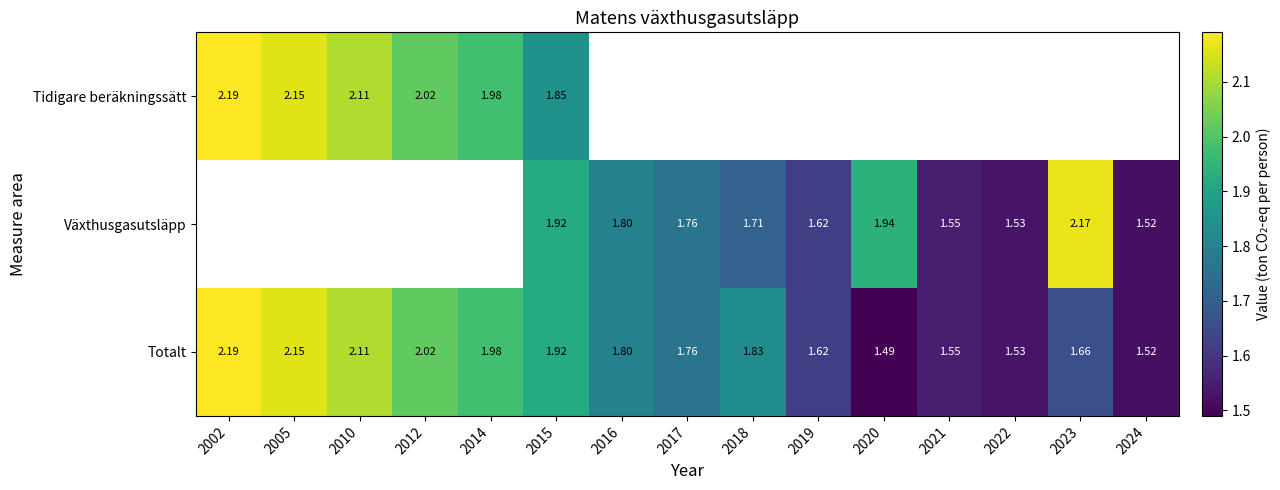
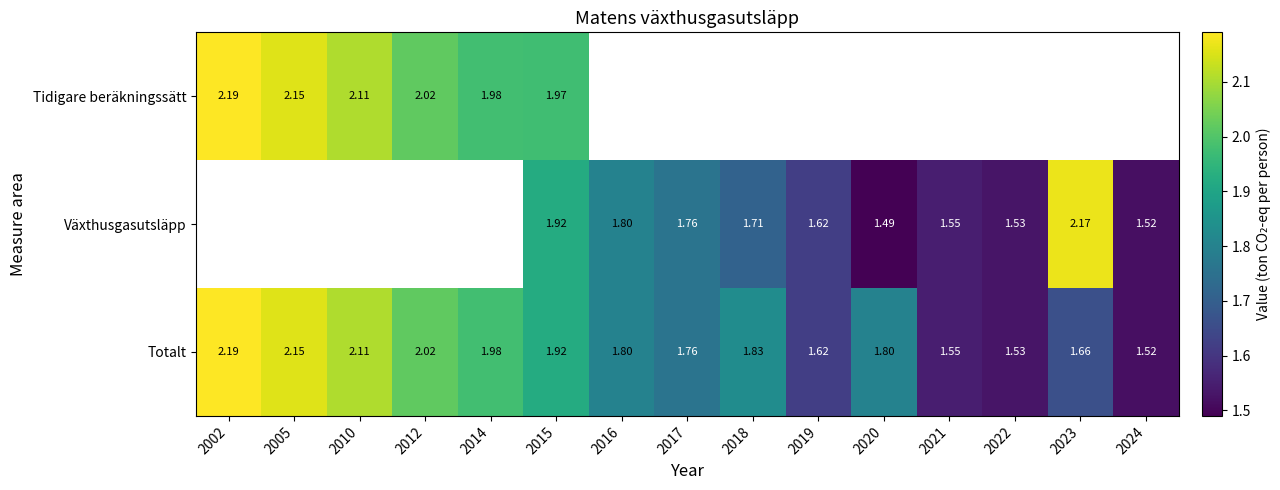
  {
    "Tidigare beräkningssätt": {
      "2002": 2.19,
      "2005": 2.15,
      "2010": 2.11,
      "2012": 2.02,
      "2014": 1.98,
-     "2015": 1.85
+     "2015": 1.97
    },
    "Växthusgasutsläpp": {
      "2015": 1.92,
      "2016": 1.80,
      "2017": 1.76,
      "2018": 1.71,
      "2019": 1.62,
-     "2020": 1.94,
+     "2020": 1.49,
      "2021": 1.55,
      "2022": 1.53,
      "2023": 2.17,
      "2024": 1.52
    },
    "Totalt": {
      "2002": 2.19,
      "2005": 2.15,
      "2010": 2.11,
      "2012": 2.02,
      "2014": 1.98,
      "2015": 1.92,
      "2016": 1.80,
      "2017": 1.76,
      "2018": 1.83,
      "2019": 1.62,
-     "2020": 1.49,
+     "2020": 1.80,
      "2021": 1.55,
      "2022": 1.53,
      "2023": 1.66,
      "2024": 1.52
    }
  }
